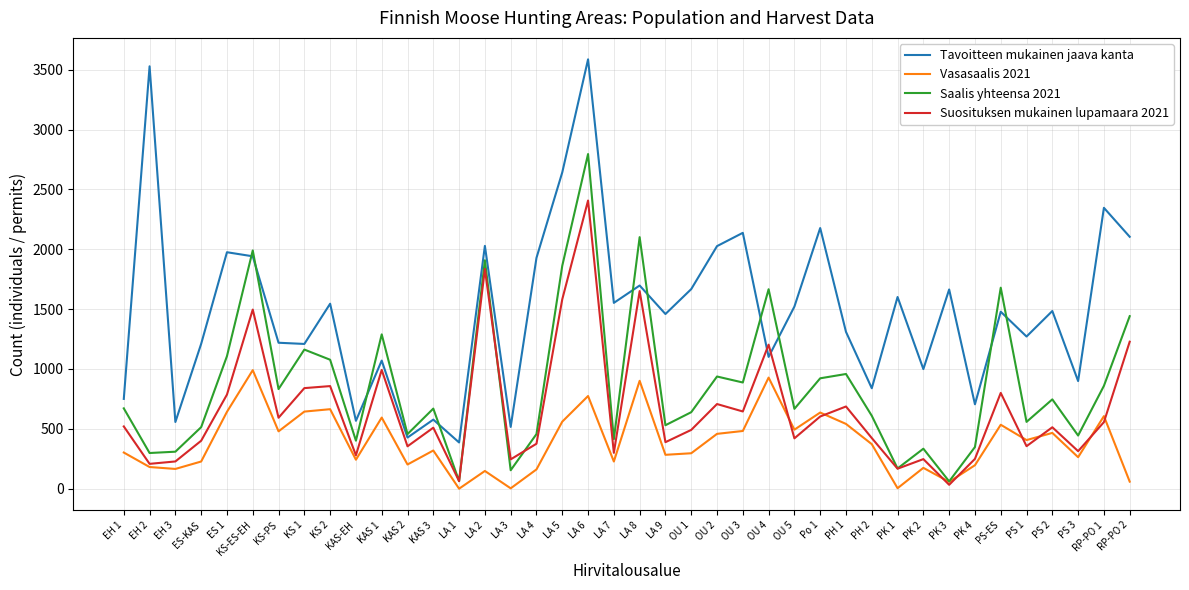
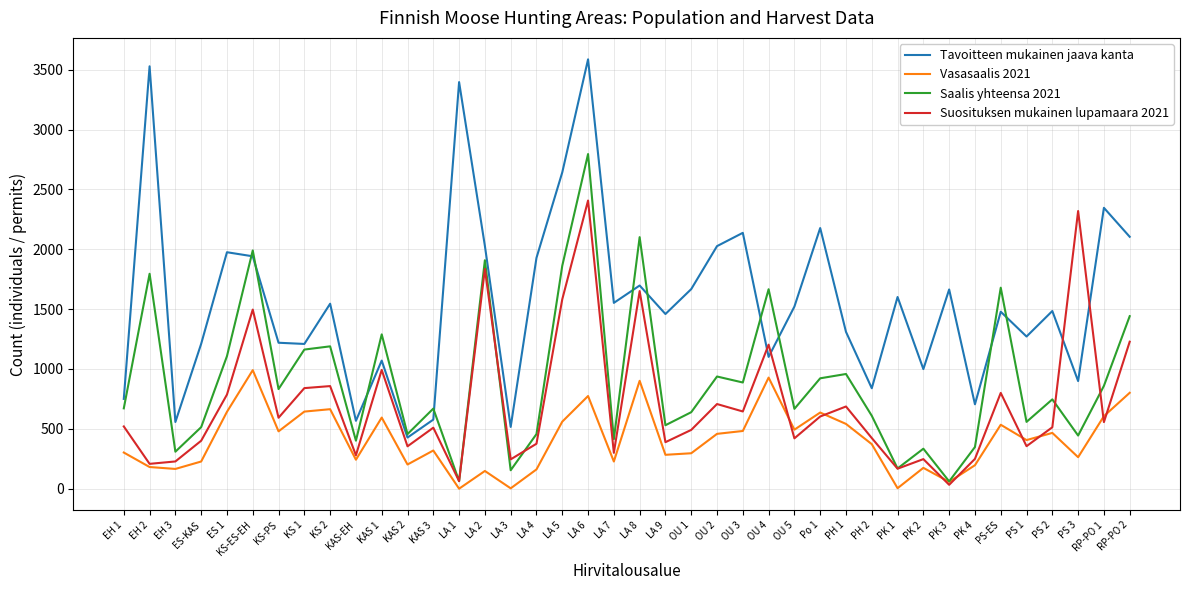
  {
    "Tavoitteen mukainen jaava kanta": {
      "EH 1": 750,
      "EH 2": 3530,
      "EH 3": 560,
      "ES-KAS": 1210,
      "ES 1": 1980,
      "KS-ES-EH": 1940,
      "KS-PS": 1220,
      "KS 1": 1210,
      "KS 2": 1550,
      "KAS-EH": 570,
      "KAS 1": 1070,
      "KAS 2": 430,
      "KAS 3": 580,
-     "LA 1": 390,
+     "LA 1": 3400,
      "LA 2": 2030,
      "LA 3": 520,
      "LA 4": 1930,
      "LA 5": 2640,
      "LA 6": 3590,
      "LA 7": 1550,
      "LA 8": 1700,
      "LA 9": 1460,
      "OU 1": 1670,
      "OU 2": 2030,
      "OU 3": 2140,
      "OU 4": 1100,
      "OU 5": 1520,
      "Po 1": 2180,
      "PH 1": 1310,
      "PH 2": 840,
      "PK 1": 1600,
      "PK 2": 1000,
      "PK 3": 1660,
      "PK 4": 710,
      "PS-ES": 1480,
      "PS 1": 1270,
      "PS 2": 1480,
      "PS 3": 900,
      "RP-PO 1": 2350,
      "RP-PO 2": 2100
    },
    "Vasasaalis 2021": {
      "EH 1": 300,
      "EH 2": 180,
      "EH 3": 170,
      "ES-KAS": 230,
      "ES 1": 640,
      "KS-ES-EH": 990,
      "KS-PS": 480,
      "KS 1": 640,
      "KS 2": 660,
      "KAS-EH": 240,
      "KAS 1": 590,
      "KAS 2": 200,
      "KAS 3": 320,
      "LA 1": 0,
      "LA 2": 150,
      "LA 3": 0,
      "LA 4": 160,
      "LA 5": 560,
      "LA 6": 770,
      "LA 7": 230,
      "LA 8": 900,
      "LA 9": 280,
      "OU 1": 300,
      "OU 2": 460,
      "OU 3": 480,
      "OU 4": 930,
      "OU 5": 490,
      "Po 1": 640,
      "PH 1": 540,
      "PH 2": 370,
      "PK 1": 0,
      "PK 2": 170,
      "PK 4": 200,
      "PS-ES": 530,
      "PS 1": 410,
      "PS 2": 470,
      "PS 3": 260,
      "RP-PO 1": 610,
-     "RP-PO 2": 60
+     "RP-PO 2": 800
    },
    "Saalis yhteensa 2021": {
      "EH 1": 670,
-     "EH 2": 300,
+     "EH 2": 1800,
      "EH 3": 310,
      "ES-KAS": 510,
      "ES 1": 1110,
      "KS-ES-EH": 1990,
      "KS-PS": 830,
      "KS 1": 1160,
-     "KS 2": 1080,
+     "KS 2": 1190,
      "KAS-EH": 400,
      "KAS 1": 1290,
      "KAS 2": 460,
      "KAS 3": 670,
      "LA 2": 1910,
      "LA 3": 150,
      "LA 4": 460,
      "LA 5": 1860,
      "LA 6": 2800,
      "LA 7": 410,
      "LA 8": 2100,
      "LA 9": 530,
      "OU 1": 640,
      "OU 2": 940,
      "OU 3": 890,
      "OU 4": 1670,
      "OU 5": 670,
      "Po 1": 920,
      "PH 1": 960,
      "PH 2": 610,
      "PK 2": 330,
      "PK 4": 350,
      "PS-ES": 1680,
      "PS 1": 560,
      "PS 2": 750,
      "PS 3": 440,
      "RP-PO 1": 860,
      "RP-PO 2": 1440
    },
    "Suosituksen mukainen lupamaara 2021": {
      "EH 1": 520,
      "EH 2": 210,
      "EH 3": 230,
      "ES-KAS": 400,
      "ES 1": 790,
      "KS-ES-EH": 1500,
      "KS-PS": 590,
      "KS 1": 840,
      "KS 2": 860,
      "KAS-EH": 280,
      "KAS 1": 990,
      "KAS 2": 350,
      "KAS 3": 510,
      "LA 2": 1840,
      "LA 3": 250,
      "LA 4": 380,
      "LA 5": 1580,
      "LA 6": 2410,
      "LA 7": 300,
      "LA 8": 1650,
      "LA 9": 390,
      "OU 1": 490,
      "OU 2": 710,
      "OU 3": 650,
      "OU 4": 1200,
      "OU 5": 420,
      "Po 1": 600,
      "PH 1": 690,
      "PH 2": 420,
      "PK 2": 250,
      "PK 3": 30,
      "PK 4": 250,
      "PS-ES": 800,
      "PS 1": 360,
      "PS 2": 510,
-     "PS 3": 310,
+     "PS 3": 2320,
      "RP-PO 1": 560,
      "RP-PO 2": 1230
    }
  }
